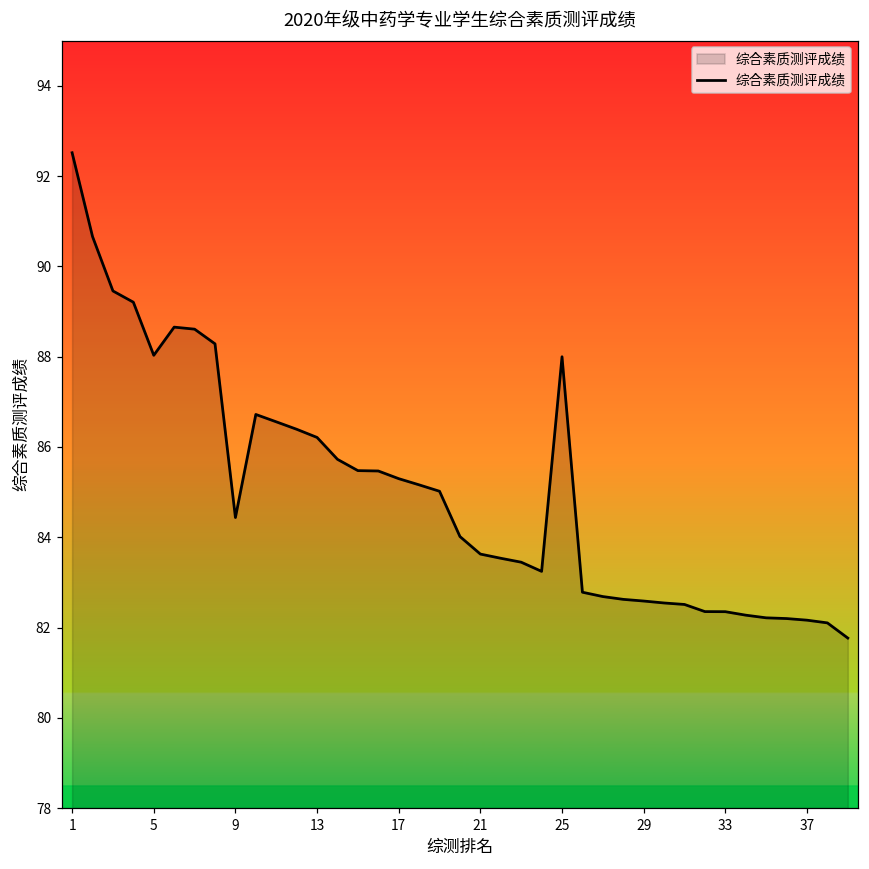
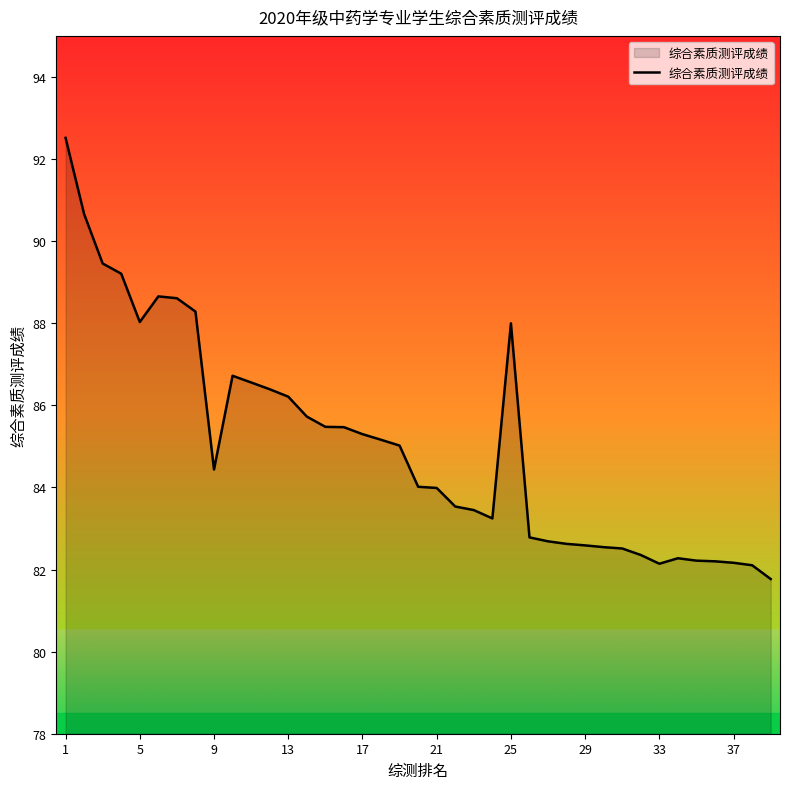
  {
    "1": 92.5,
    "5": 88.0,
    "9": 84.4,
    "13": 86.2,
    "17": 85.3,
-   "21": 83.6,
+   "21": 84.0,
    "25": 88.0,
    "29": 82.6,
-   "33": 82.4,
+   "33": 82.1,
    "37": 82.2
  }
